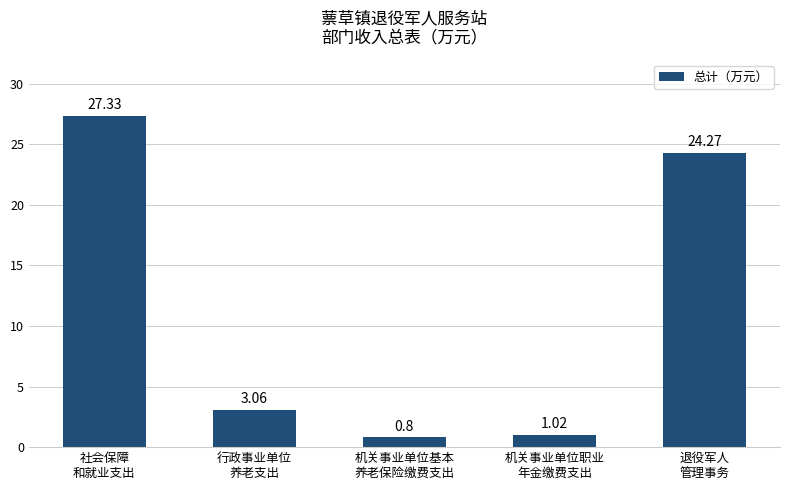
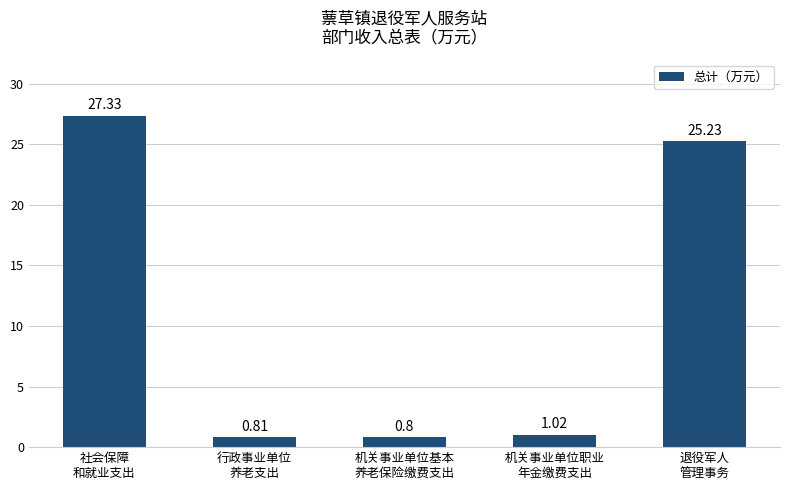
  {
    "社会保障 和就业支出": 27.33,
-   "行政事业单位 养老支出": 3.06,
+   "行政事业单位 养老支出": 0.81,
    "机关事业单位基本 养老保险缴费支出": 0.8,
    "机关事业单位职业 年金缴费支出": 1.02,
-   "退役军人 管理事务": 24.27
+   "退役军人 管理事务": 25.23
  }
